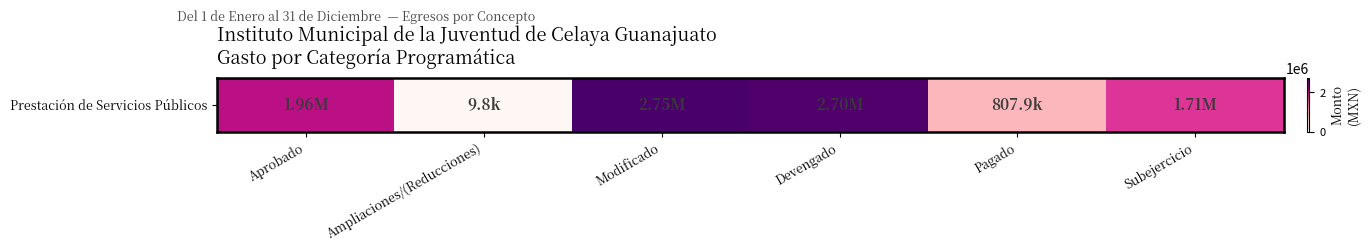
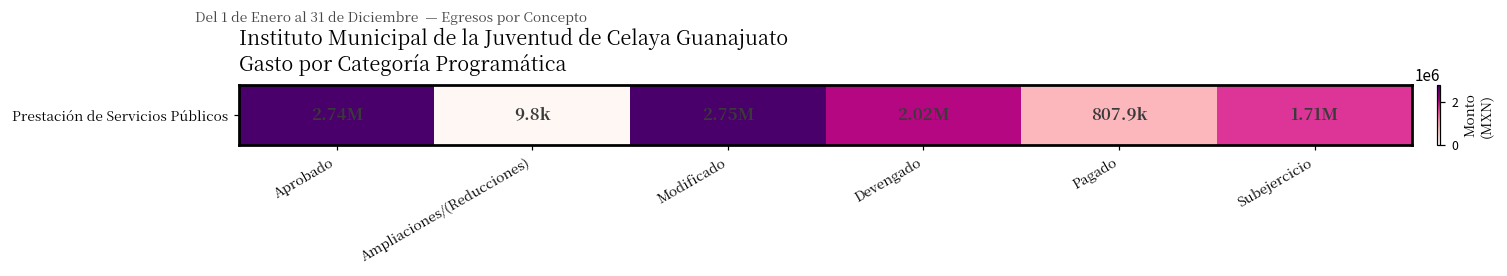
  {
    "Prestación de Servicios Públicos": {
-     "Aprobado": "1.96M",
+     "Aprobado": "2.74M",
      "Ampliaciones/(Reducciones)": "9.8k",
      "Modificado": "2.75M",
-     "Devengado": "2.70M",
+     "Devengado": "2.02M",
      "Pagado": "807.9k",
      "Subejercicio": "1.71M"
    }
  }
